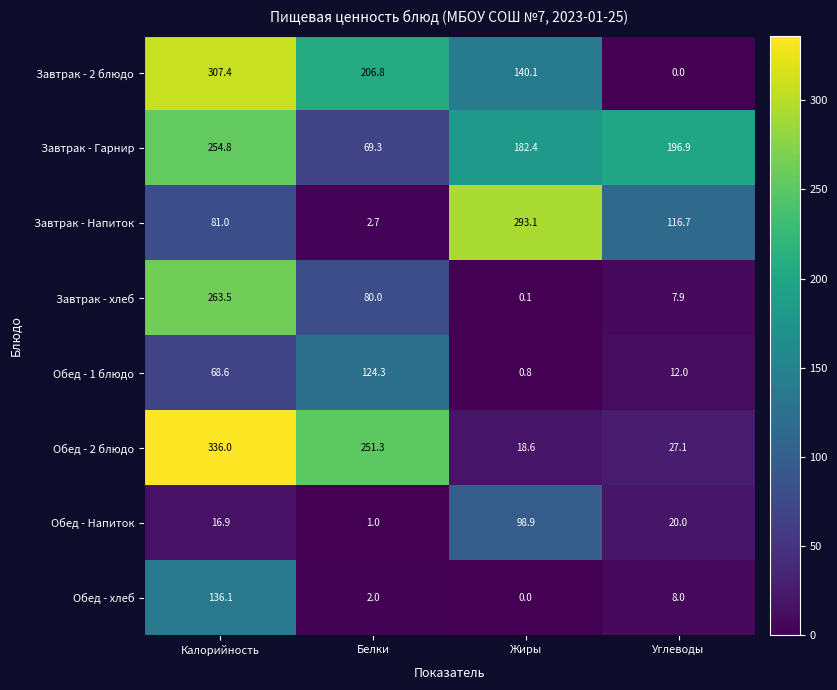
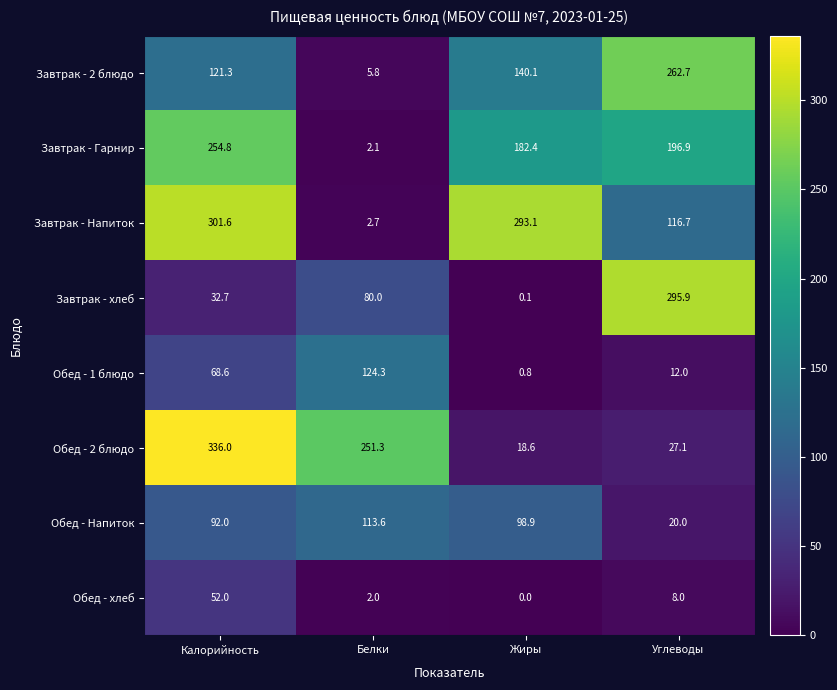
  {
    "Завтрак - 2 блюдо": {
-     "Калорийность": 307.4,
-     "Белки": 206.8,
+     "Калорийность": 121.3,
+     "Белки": 5.8,
      "Жиры": 140.1,
-     "Углеводы": 0.0
+     "Углеводы": 262.7
    },
    "Завтрак - Гарнир": {
      "Калорийность": 254.8,
-     "Белки": 69.3,
+     "Белки": 2.1,
      "Жиры": 182.4,
      "Углеводы": 196.9
    },
    "Завтрак - Напиток": {
-     "Калорийность": 81.0,
+     "Калорийность": 301.6,
      "Белки": 2.7,
      "Жиры": 293.1,
      "Углеводы": 116.7
    },
    "Завтрак - хлеб": {
-     "Калорийность": 263.5,
+     "Калорийность": 32.7,
      "Белки": 80.0,
      "Жиры": 0.1,
-     "Углеводы": 7.9
+     "Углеводы": 295.9
    },
    "Обед - 1 блюдо": {
      "Калорийность": 68.6,
      "Белки": 124.3,
      "Жиры": 0.8,
      "Углеводы": 12.0
    },
    "Обед - 2 блюдо": {
      "Калорийность": 336.0,
      "Белки": 251.3,
      "Жиры": 18.6,
      "Углеводы": 27.1
    },
    "Обед - Напиток": {
-     "Калорийность": 16.9,
-     "Белки": 1.0,
+     "Калорийность": 92.0,
+     "Белки": 113.6,
      "Жиры": 98.9,
      "Углеводы": 20.0
    },
    "Обед - хлеб": {
-     "Калорийность": 136.1,
+     "Калорийность": 52.0,
      "Белки": 2.0,
      "Жиры": 0.0,
      "Углеводы": 8.0
    }
  }
